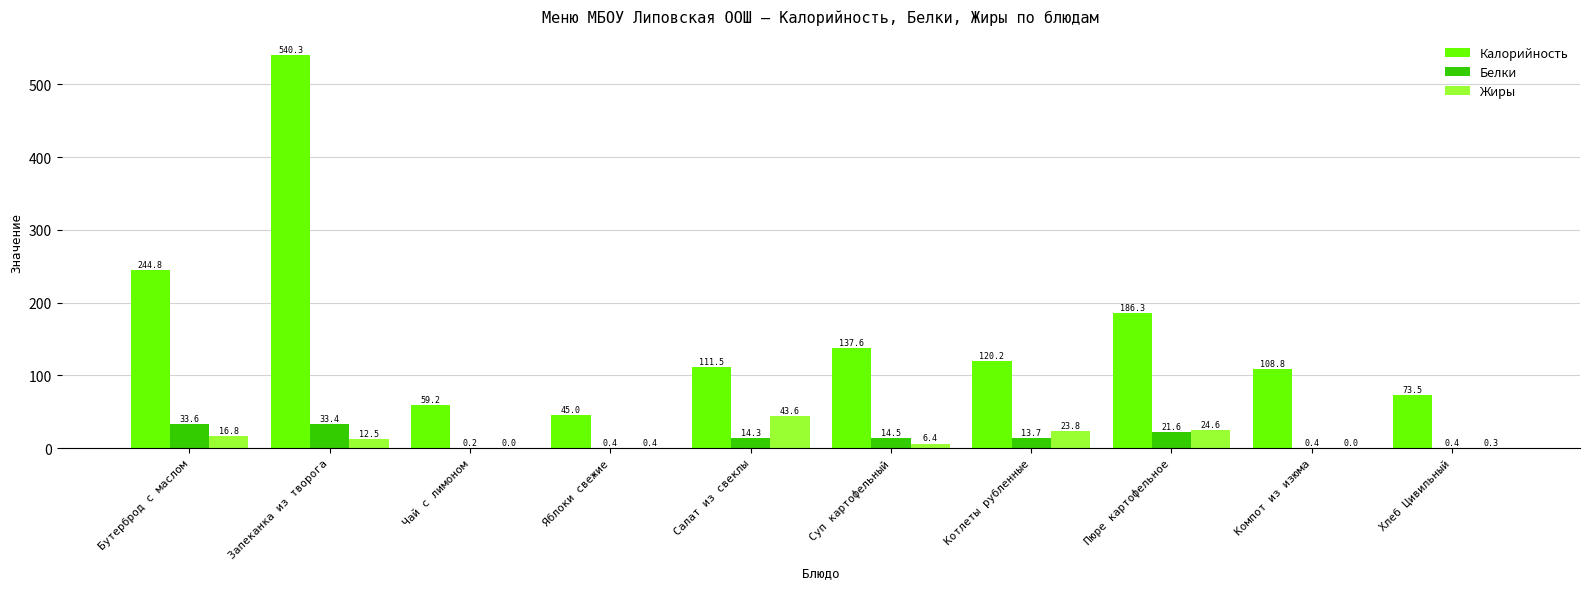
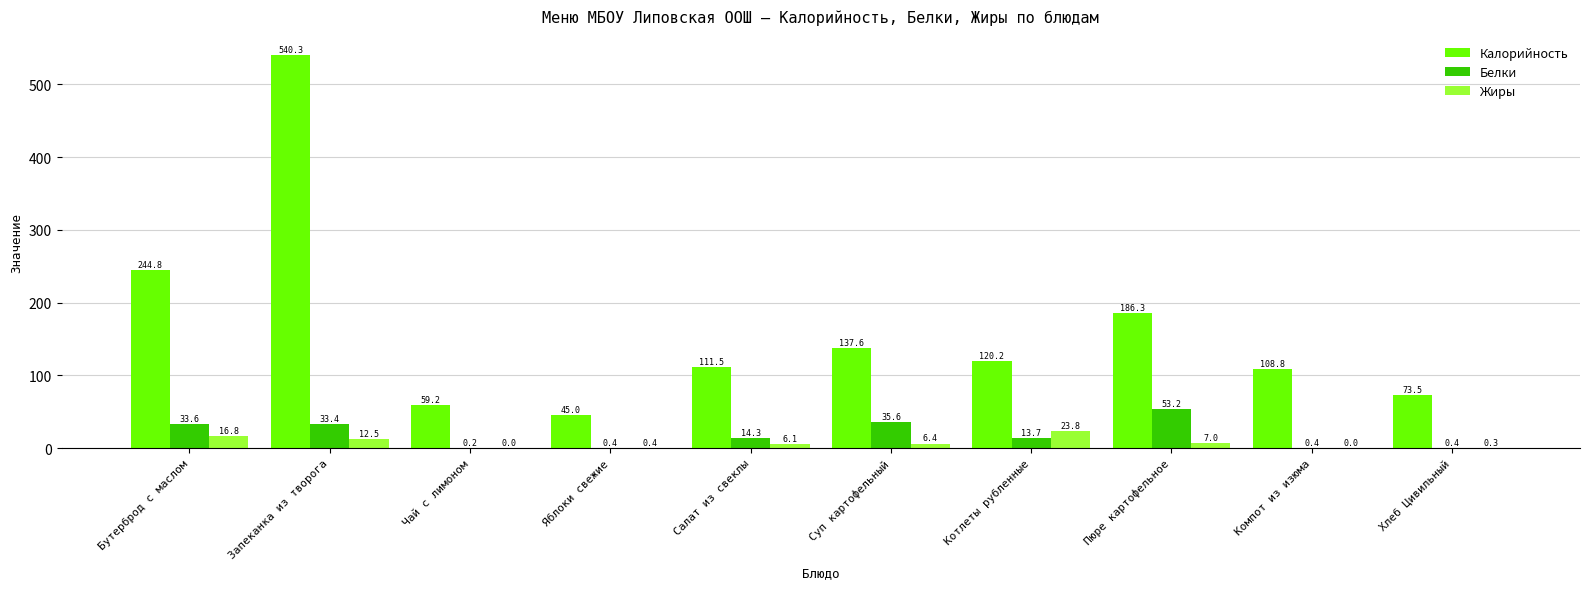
  {
    "Калорийность": {
      "Бутерброд с маслом": 244.8,
      "Запеканка из творога": 540.3,
      "Чай с лимоном": 59.2,
      "Яблоки свежие": 45.0,
      "Салат из свеклы": 111.5,
      "Суп картофельный": 137.6,
      "Котлеты рубленные": 120.2,
      "Пюре картофельное": 186.3,
      "Компот из изюма": 108.8,
      "Хлеб Цивильный": 73.5
    },
    "Белки": {
      "Бутерброд с маслом": 33.6,
      "Запеканка из творога": 33.4,
      "Чай с лимоном": 0.2,
      "Яблоки свежие": 0.4,
      "Салат из свеклы": 14.3,
-     "Суп картофельный": 14.5,
+     "Суп картофельный": 35.6,
      "Котлеты рубленные": 13.7,
-     "Пюре картофельное": 21.6,
+     "Пюре картофельное": 53.2,
      "Компот из изюма": 0.4,
      "Хлеб Цивильный": 0.4
    },
    "Жиры": {
      "Бутерброд с маслом": 16.8,
      "Запеканка из творога": 12.5,
      "Чай с лимоном": 0.0,
      "Яблоки свежие": 0.4,
-     "Салат из свеклы": 43.6,
+     "Салат из свеклы": 6.1,
      "Суп картофельный": 6.4,
      "Котлеты рубленные": 23.8,
-     "Пюре картофельное": 24.6,
+     "Пюре картофельное": 7.0,
      "Компот из изюма": 0.0,
      "Хлеб Цивильный": 0.3
    }
  }
